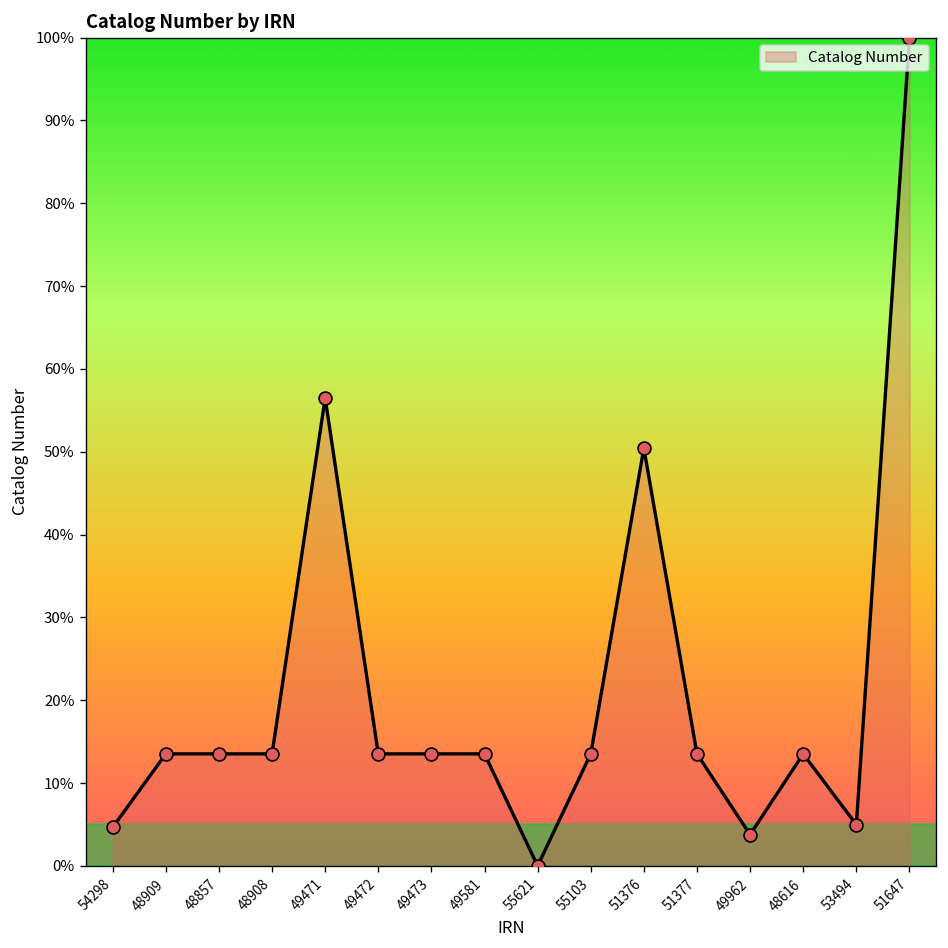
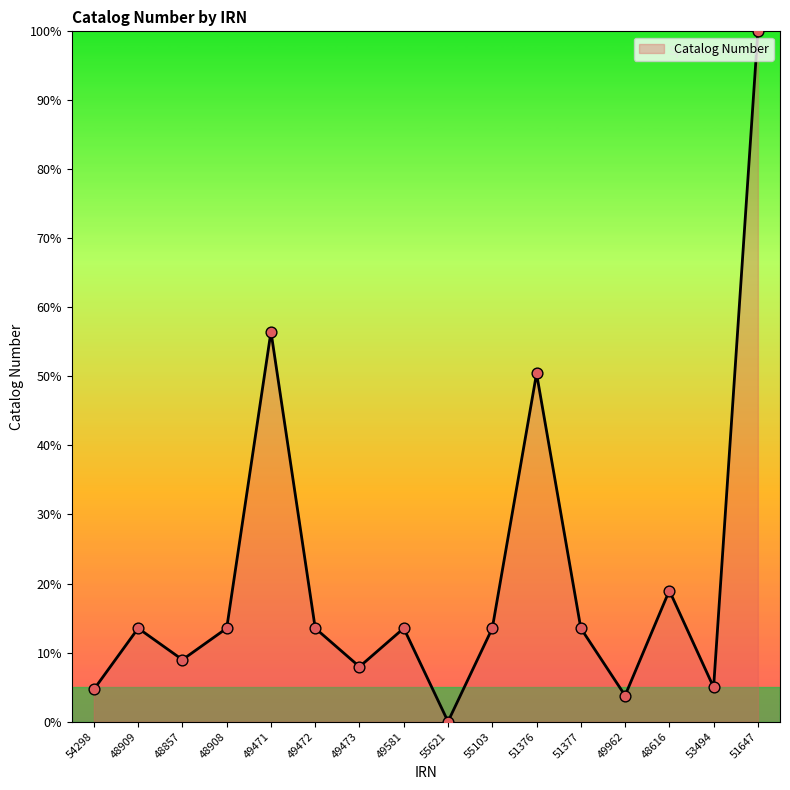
  {
    "48909": "14%",
-   "48857": "14%",
+   "48857": "9%",
    "48908": "14%",
    "49471": "56%",
    "49472": "14%",
-   "49473": "14%",
+   "49473": "8%",
    "49581": "14%",
    "55103": "14%",
    "51376": "50%",
    "51377": "14%",
-   "48616": "14%",
+   "48616": "19%",
    "51647": "100%"
  }
